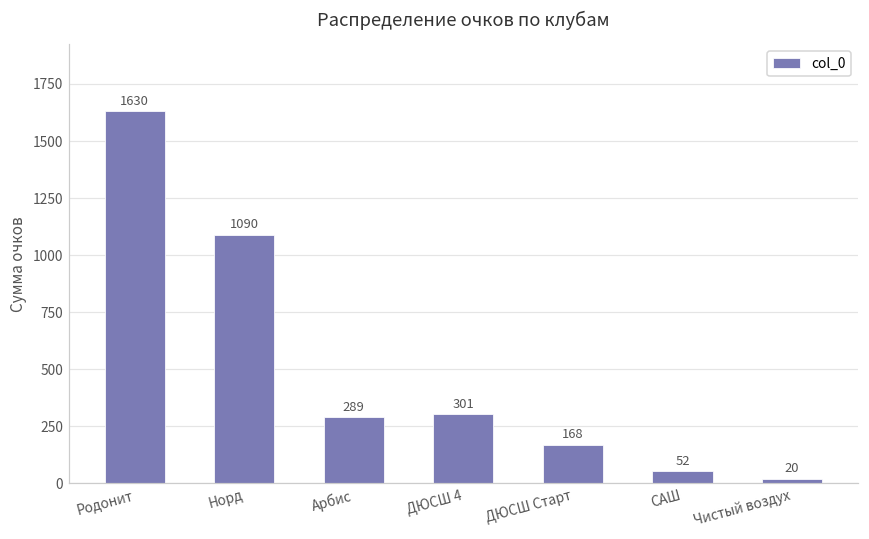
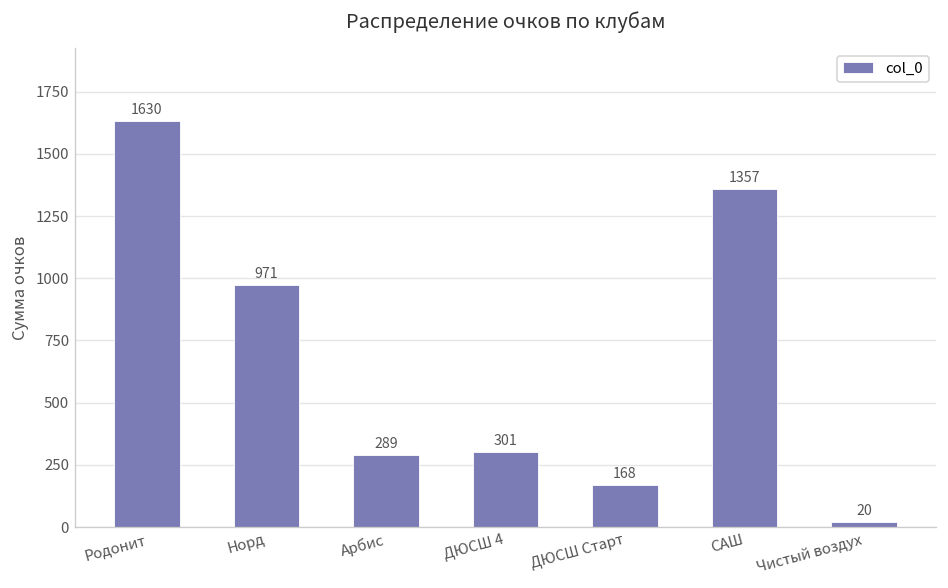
  {
    "Родонит": 1630,
-   "Норд": 1090,
+   "Норд": 971,
    "Арбис": 289,
    "ДЮСШ 4": 301,
    "ДЮСШ Старт": 168,
-   "САШ": 52,
+   "САШ": 1357,
    "Чистый воздух": 20
  }
